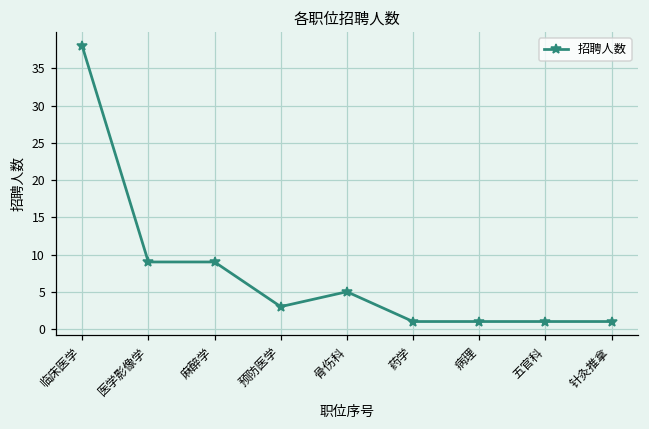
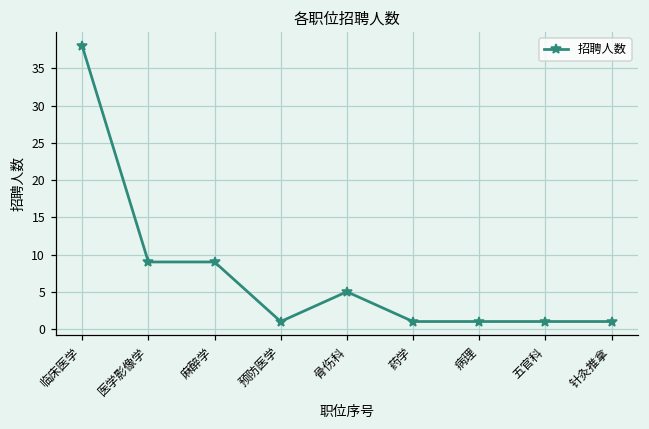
  {
    "临床医学": 38,
    "医学影像学": 9,
    "麻醉学": 9,
-   "预防医学": 3,
+   "预防医学": 1,
    "骨伤科": 5,
    "药学": 1,
    "病理": 1,
    "五官科": 1,
    "针灸推拿": 1
  }
